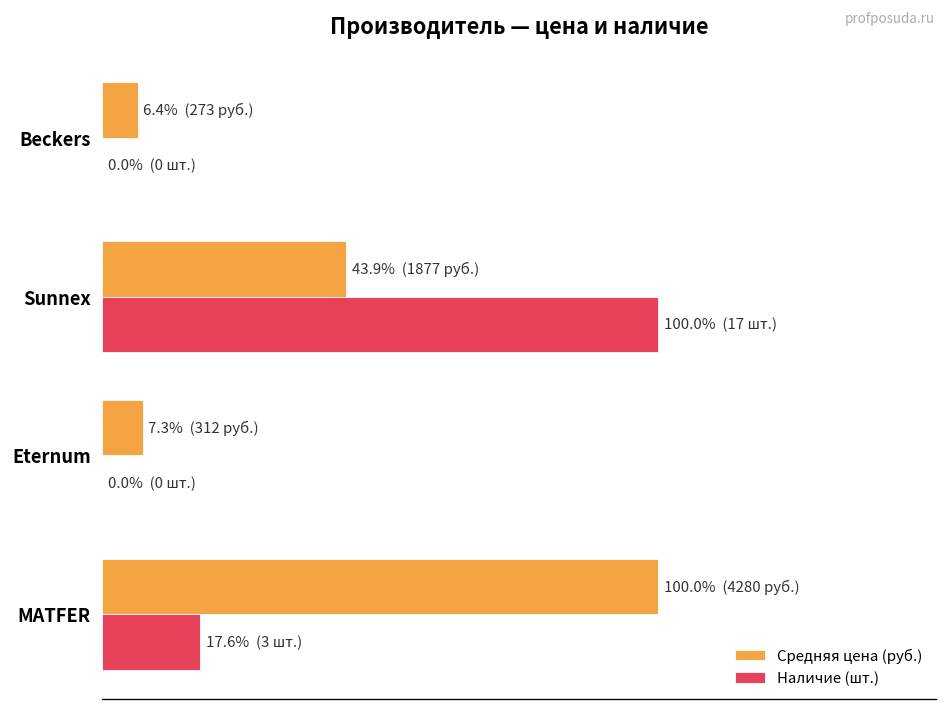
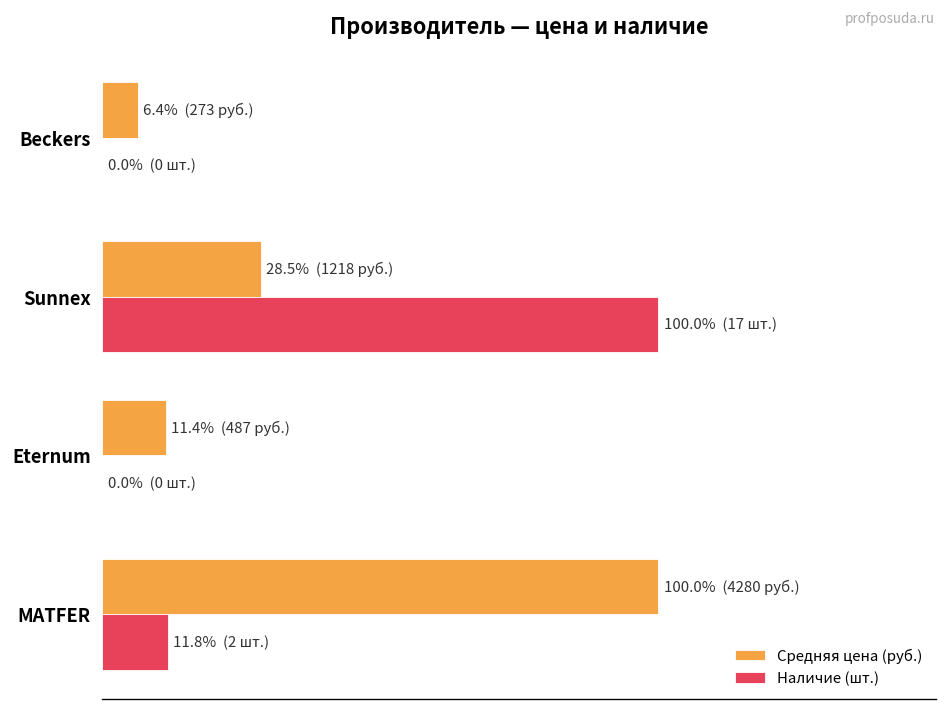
  {
    "Средняя цена (руб.)": {
      "Beckers": "6.4%",
-     "Sunnex": "43.9% (1877 руб.)",
-     "Eternum": "7.3% (312 руб.)",
+     "Sunnex": "28.5% (1218 руб.)",
+     "Eternum": "11.4% (487 руб.)",
      "MATFER": "100.0%"
    },
    "Наличие (шт.)": {
      "Beckers": "0.0%",
      "Sunnex": "100.0%",
      "Eternum": "0.0%",
-     "MATFER": "17.6% (3 шт.)"
+     "MATFER": "11.8% (2 шт.)"
    }
  }
